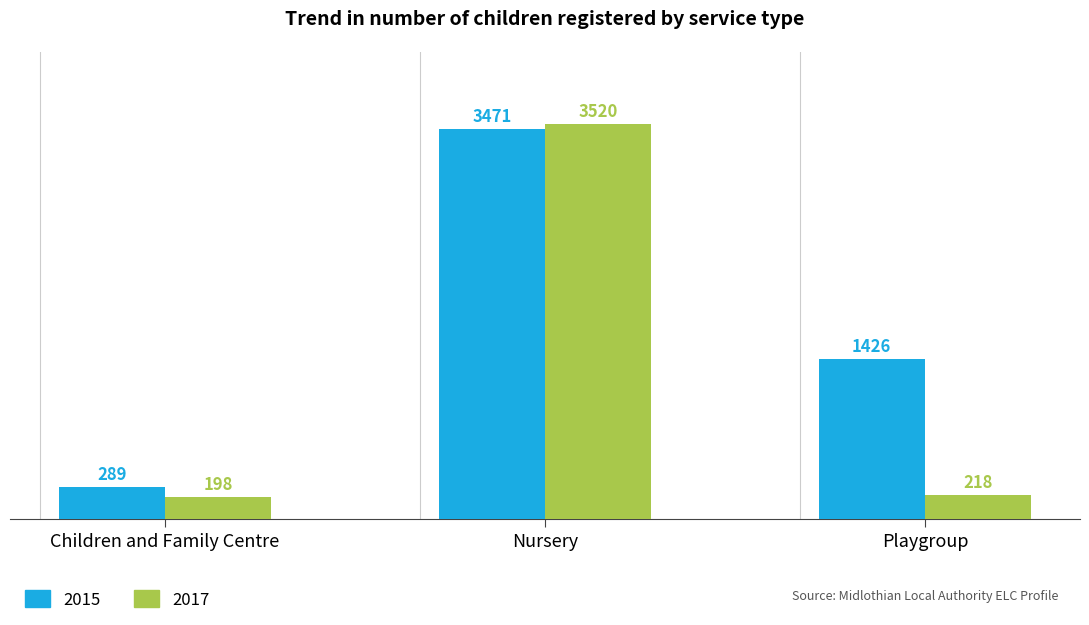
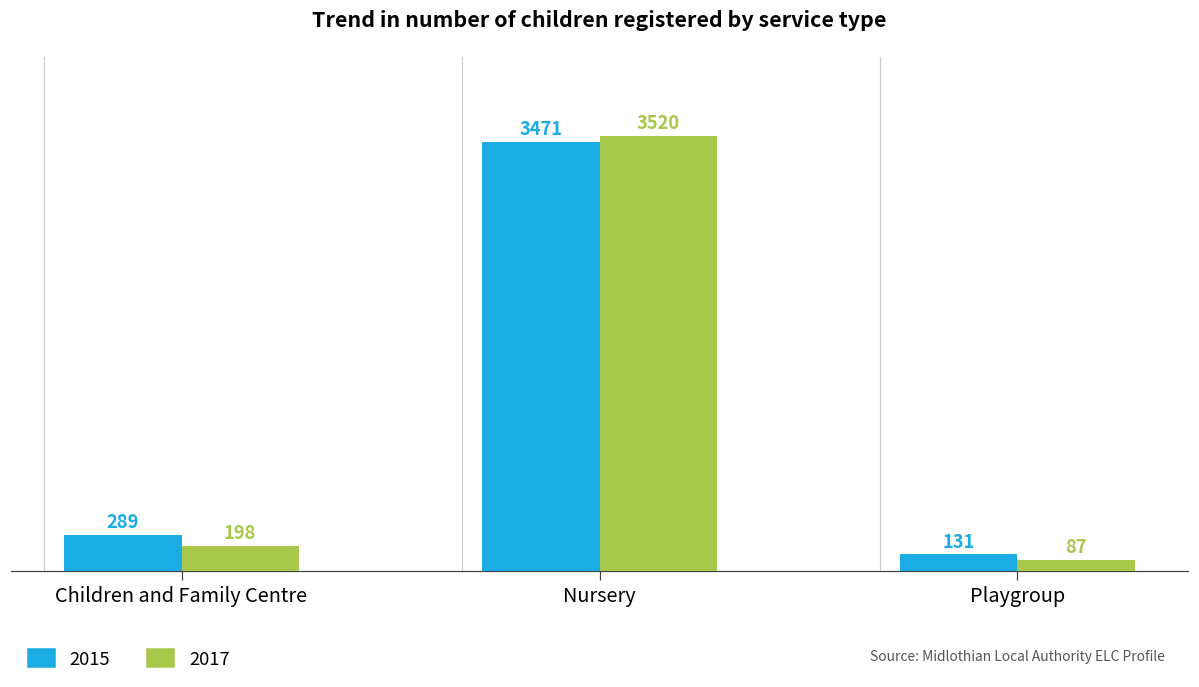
  {
    "2015": {
      "Children and Family Centre": 289,
      "Nursery": 3471,
-     "Playgroup": 1426
+     "Playgroup": 131
    },
    "2017": {
      "Children and Family Centre": 198,
      "Nursery": 3520,
-     "Playgroup": 218
+     "Playgroup": 87
    }
  }
